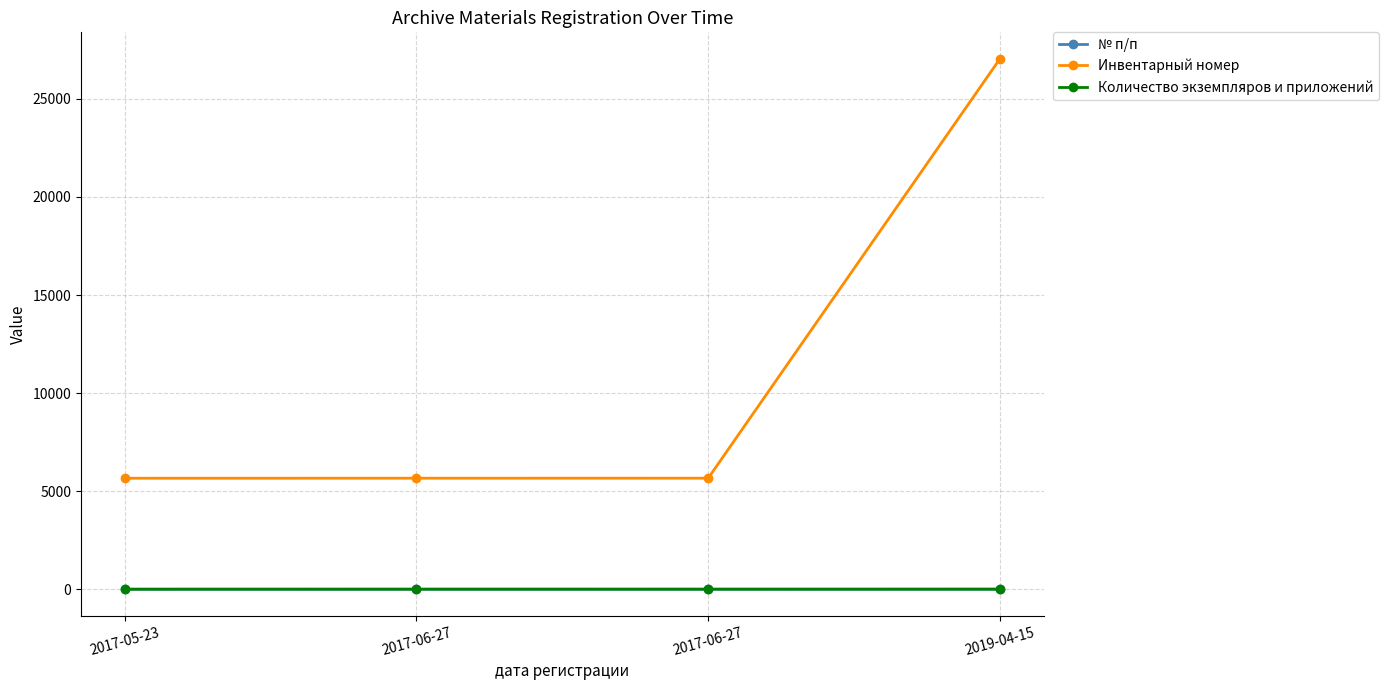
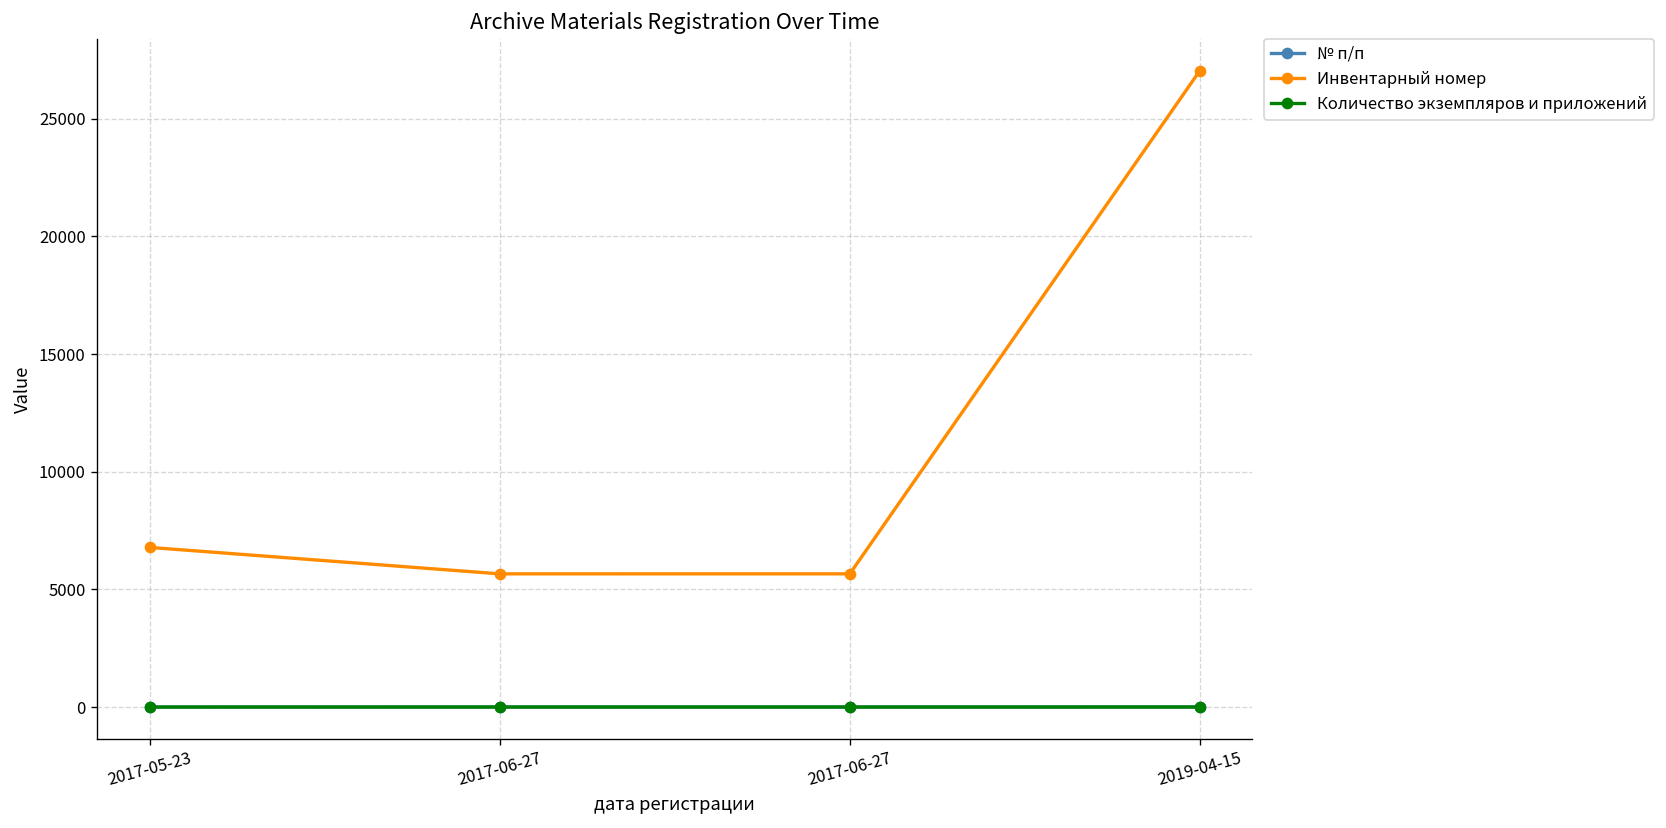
  {
    "Количество экземпляров и приложений": {
      "2017-05-23": 0,
      "2019-04-15": 0
    },
    "Инвентарный номер": {
-     "2017-05-23": 5700,
+     "2017-05-23": 6800,
      "2019-04-15": 27000
    }
  }
